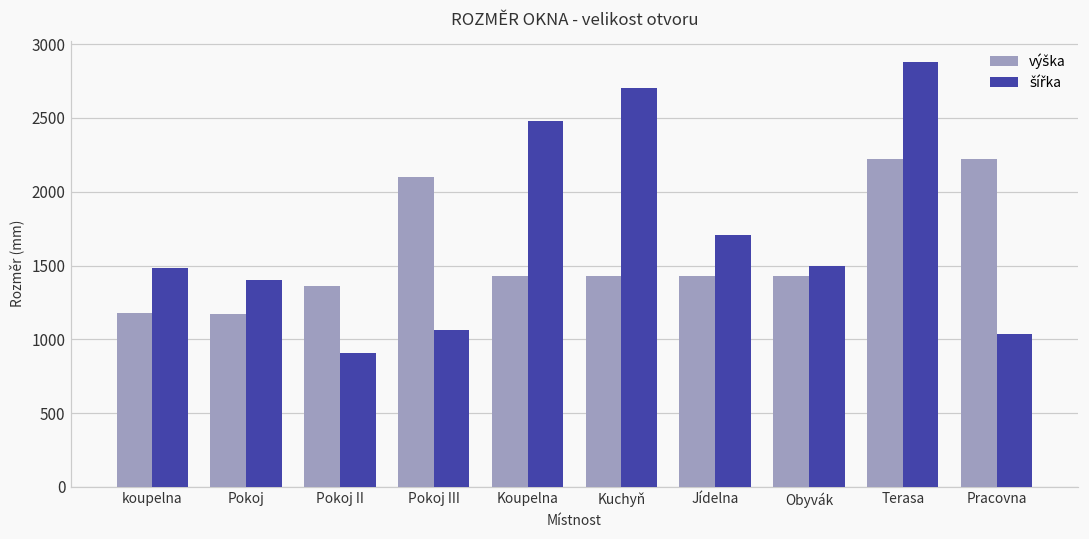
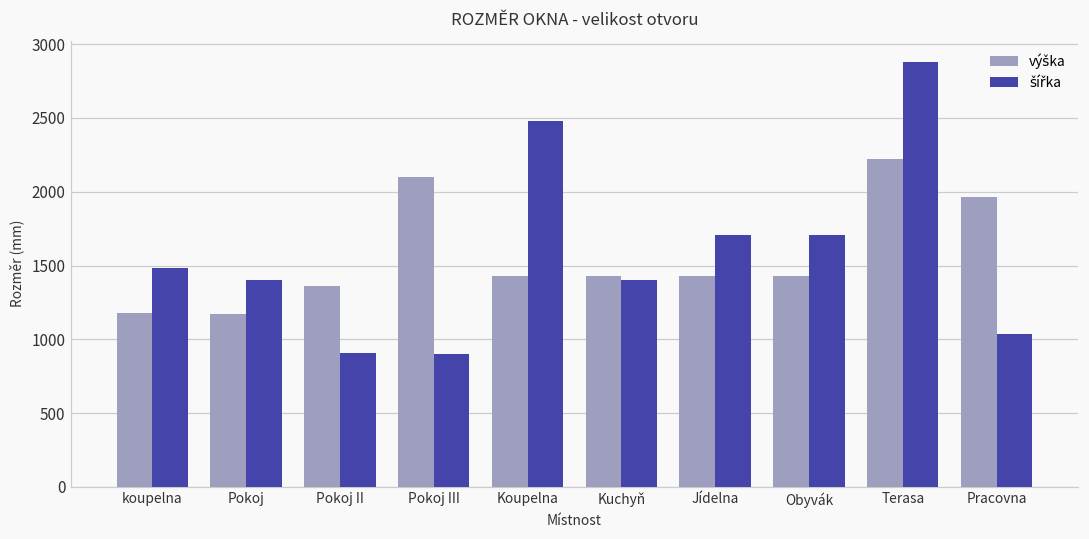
  {
    "výška": {
      "koupelna": 1180,
      "Pokoj": 1170,
      "Pokoj II": 1360,
      "Pokoj III": 2100,
      "Koupelna": 1430,
      "Kuchyň": 1430,
      "Jídelna": 1430,
      "Obyvák": 1430,
      "Terasa": 2220,
-     "Pracovna": 2220
+     "Pracovna": 1960
    },
    "šířka": {
      "koupelna": 1480,
      "Pokoj": 1400,
      "Pokoj II": 910,
-     "Pokoj III": 1070,
+     "Pokoj III": 900,
      "Koupelna": 2480,
-     "Kuchyň": 2700,
+     "Kuchyň": 1400,
      "Jídelna": 1710,
-     "Obyvák": 1500,
+     "Obyvák": 1710,
      "Terasa": 2880,
      "Pracovna": 1040
    }
  }
